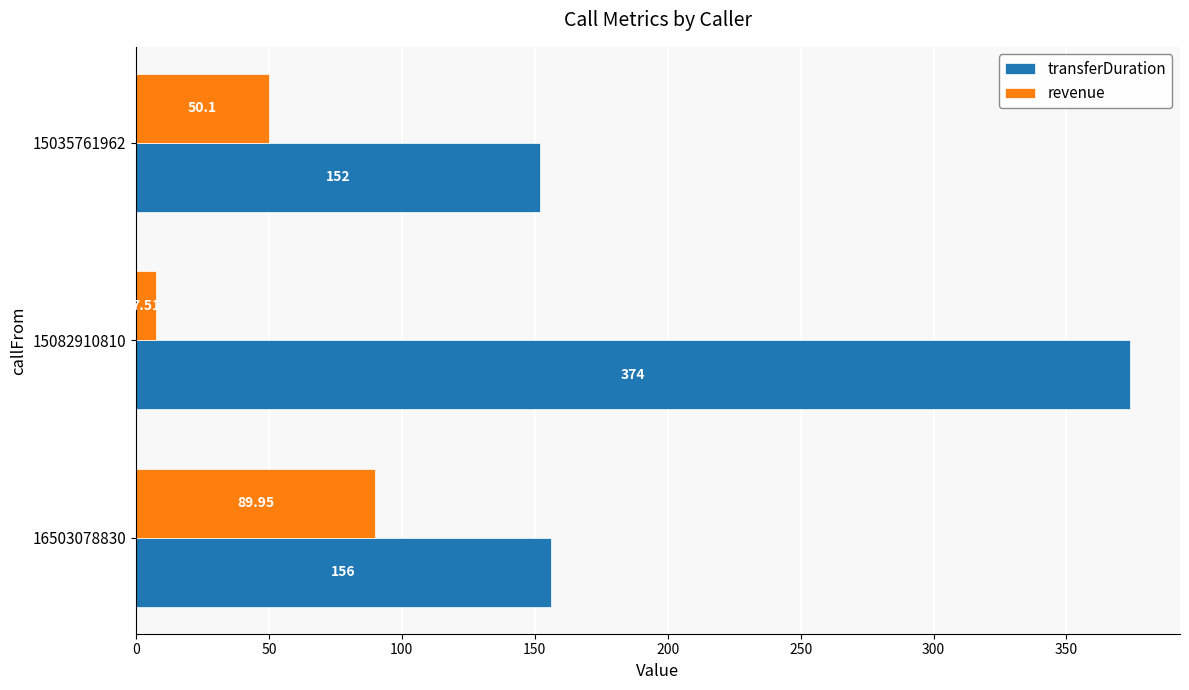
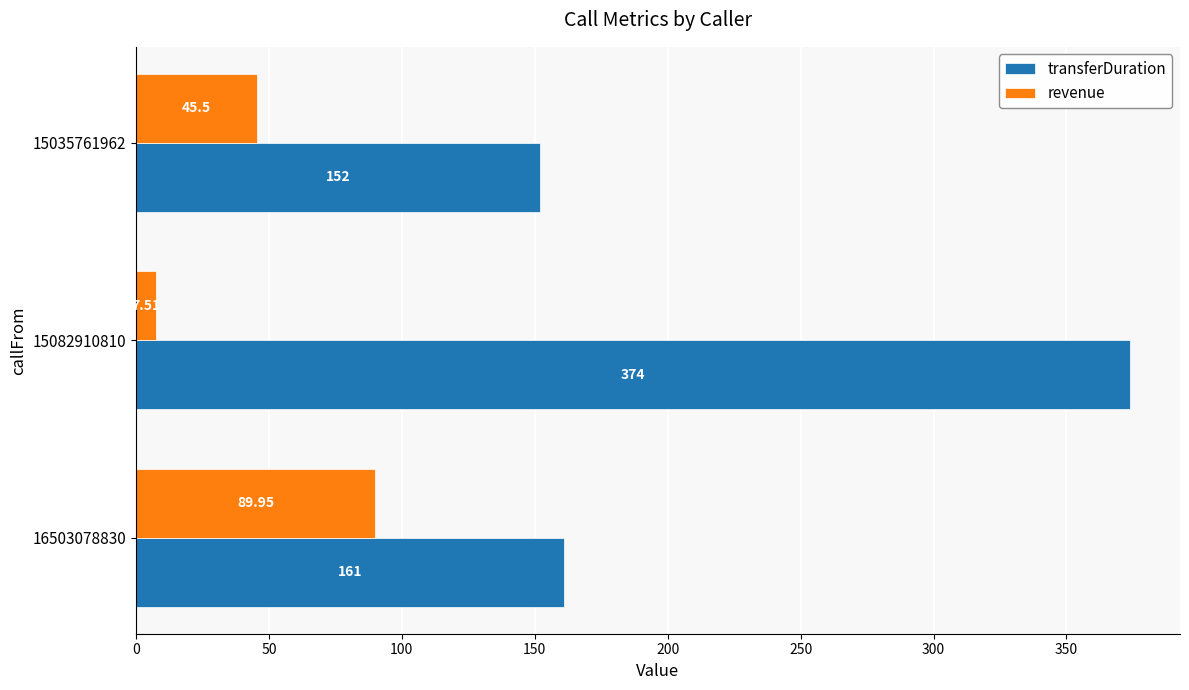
  {
    "transferDuration": {
      "15035761962": 152,
      "15082910810": 374,
-     "16503078830": 156
+     "16503078830": 161
    },
    "revenue": {
-     "15035761962": 50.1,
+     "15035761962": 45.5,
      "15082910810": 7.51,
      "16503078830": 89.95
    }
  }
